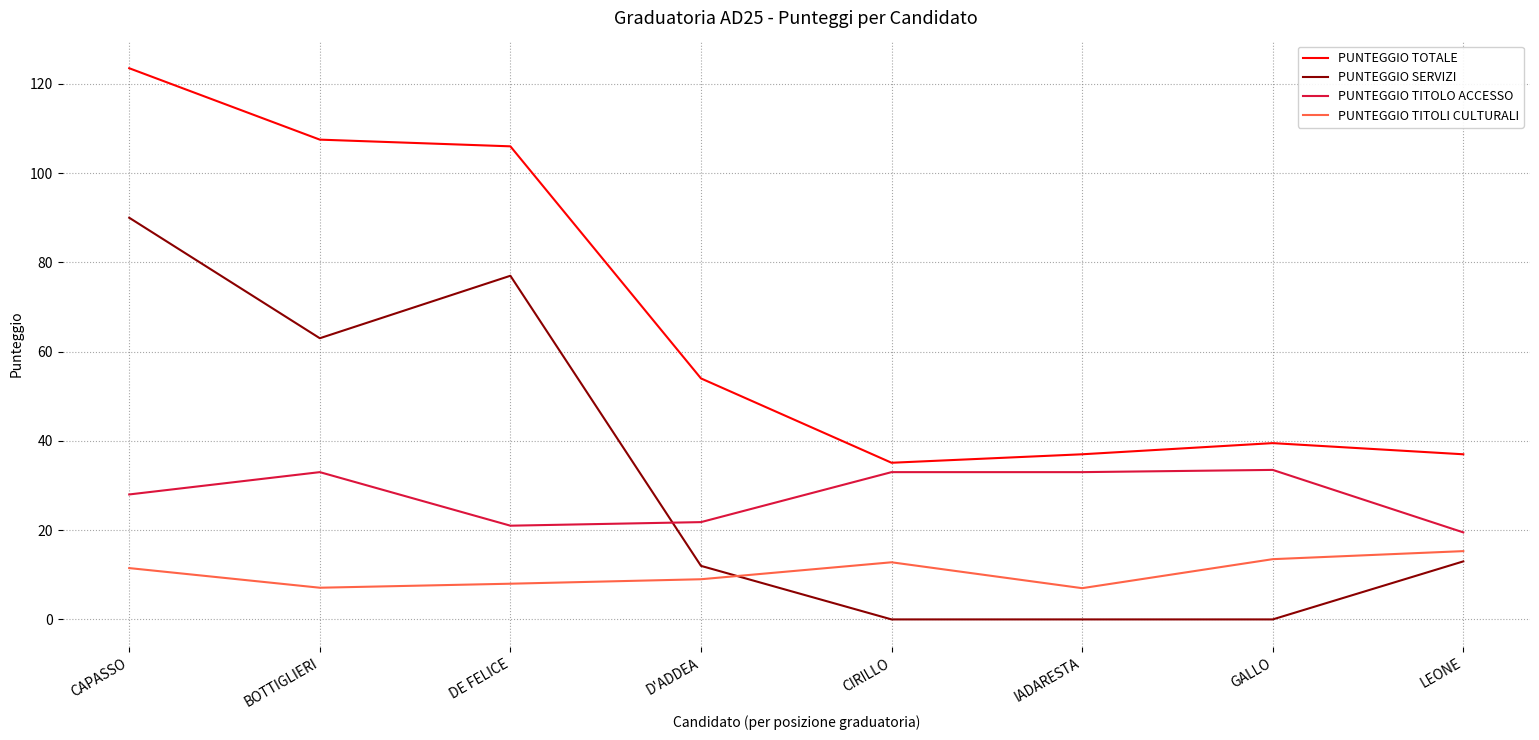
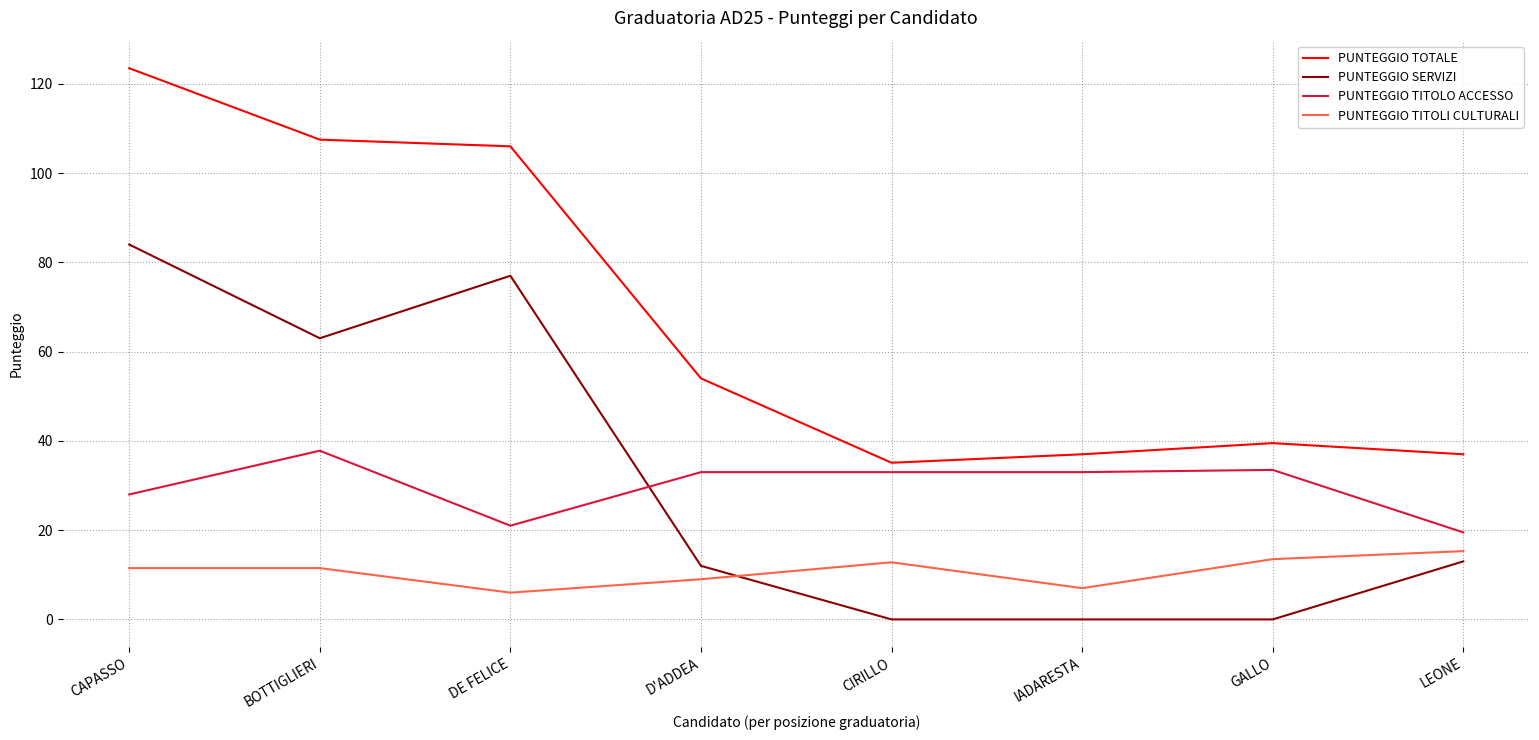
  {
    "PUNTEGGIO TOTALE": {
      "CAPASSO": 124,
      "BOTTIGLIERI": 108,
      "DE FELICE": 106,
      "D'ADDEA": 54,
      "CIRILLO": 35,
      "IADARESTA": 37,
      "GALLO": 40,
      "LEONE": 37
    },
    "PUNTEGGIO SERVIZI": {
-     "CAPASSO": 90,
+     "CAPASSO": 84,
      "BOTTIGLIERI": 63,
      "DE FELICE": 77,
      "D'ADDEA": 12,
      "CIRILLO": 0,
      "IADARESTA": 0,
      "GALLO": 0,
      "LEONE": 13
    },
    "PUNTEGGIO TITOLO ACCESSO": {
      "CAPASSO": 28,
-     "BOTTIGLIERI": 33,
+     "BOTTIGLIERI": 38,
      "DE FELICE": 21,
-     "D'ADDEA": 22,
+     "D'ADDEA": 33,
      "CIRILLO": 33,
      "IADARESTA": 33,
      "GALLO": 34,
      "LEONE": 20
    },
    "PUNTEGGIO TITOLI CULTURALI": {
      "CAPASSO": 12,
-     "BOTTIGLIERI": 7,
-     "DE FELICE": 8,
+     "BOTTIGLIERI": 12,
+     "DE FELICE": 6,
      "D'ADDEA": 9,
      "CIRILLO": 13,
      "IADARESTA": 7,
      "GALLO": 14,
      "LEONE": 15
    }
  }
